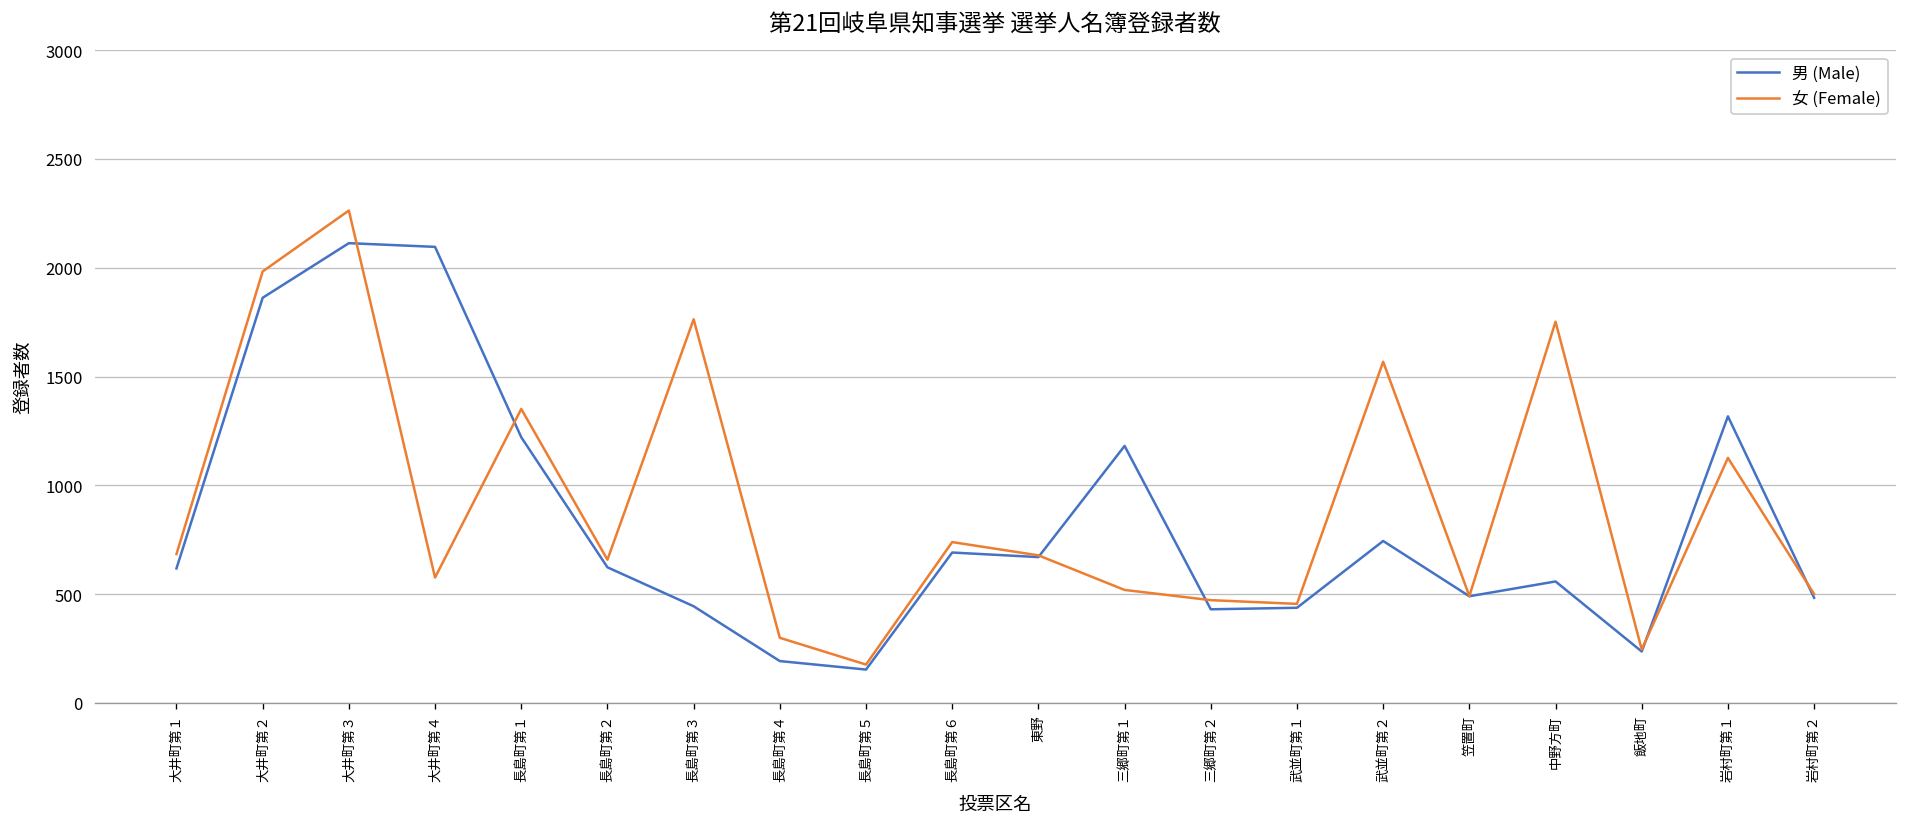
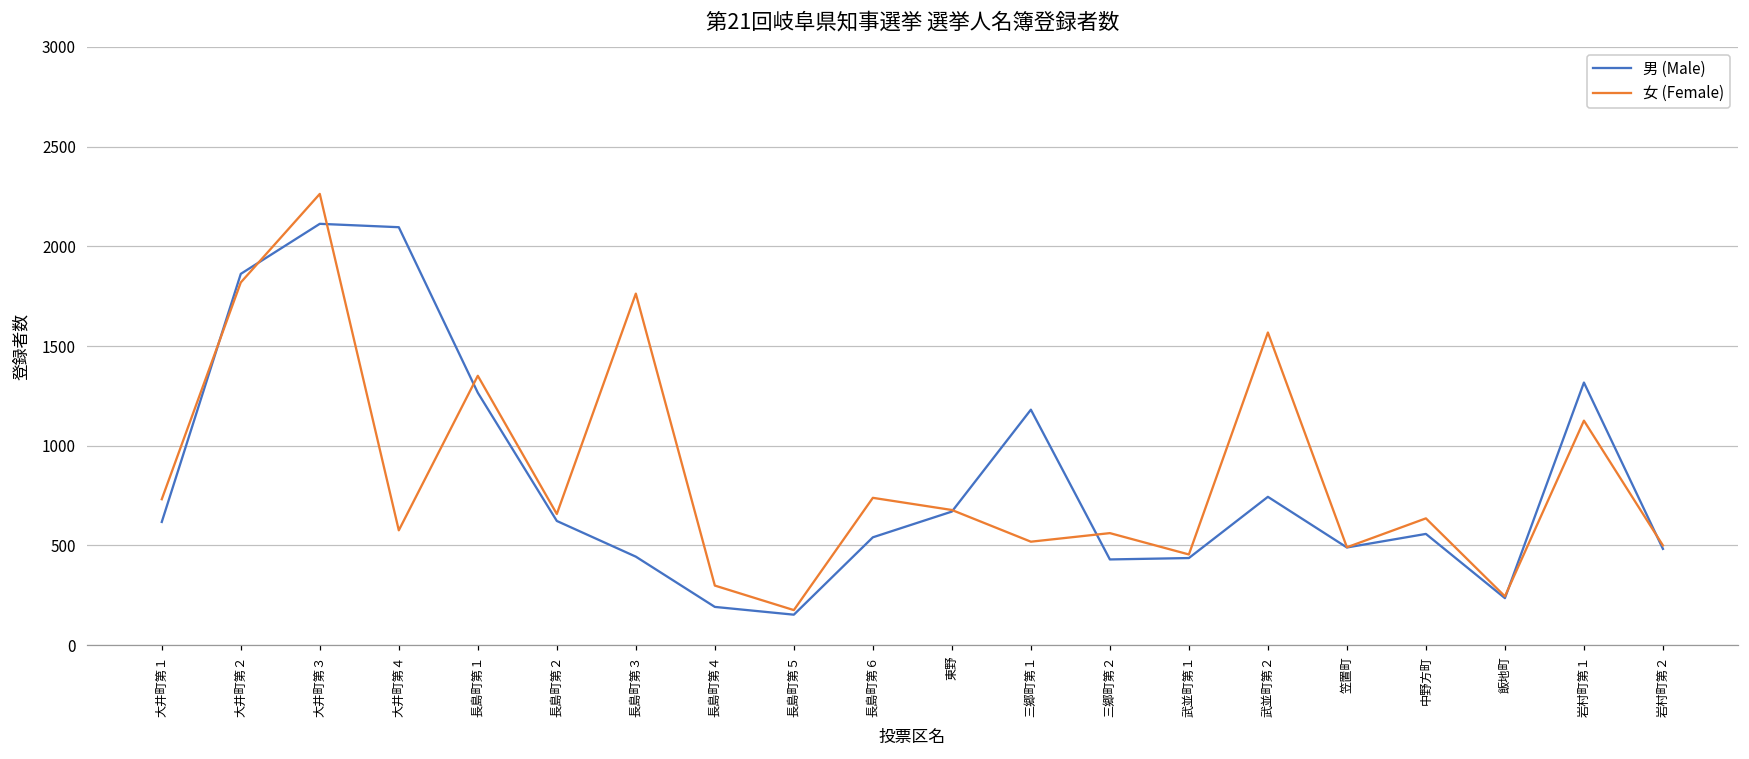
  {
    "男 (Male)": {
      "大井町第１": 620,
      "大井町第２": 1860,
      "大井町第３": 2110,
      "大井町第４": 2100,
-     "長島町第１": 1220,
+     "長島町第１": 1270,
      "長島町第２": 620,
      "長島町第３": 440,
      "長島町第４": 190,
      "長島町第５": 150,
-     "長島町第６": 690,
+     "長島町第６": 540,
      "三郷町第１": 1180,
      "三郷町第２": 430,
      "武並町第１": 440,
      "武並町第２": 740,
      "中野方町": 560,
      "岩村町第１": 1320,
      "岩村町第２": 480
    },
    "女 (Female)": {
-     "大井町第１": 680,
-     "大井町第２": 1980,
+     "大井町第１": 730,
+     "大井町第２": 1820,
      "大井町第３": 2260,
      "大井町第４": 580,
      "長島町第１": 1350,
      "長島町第２": 660,
      "長島町第３": 1760,
      "長島町第４": 300,
      "長島町第５": 180,
      "長島町第６": 740,
      "三郷町第１": 520,
-     "三郷町第２": 470,
+     "三郷町第２": 560,
      "武並町第１": 460,
      "武並町第２": 1570,
-     "中野方町": 1750,
+     "中野方町": 640,
      "岩村町第１": 1130,
      "岩村町第２": 500
    }
  }
